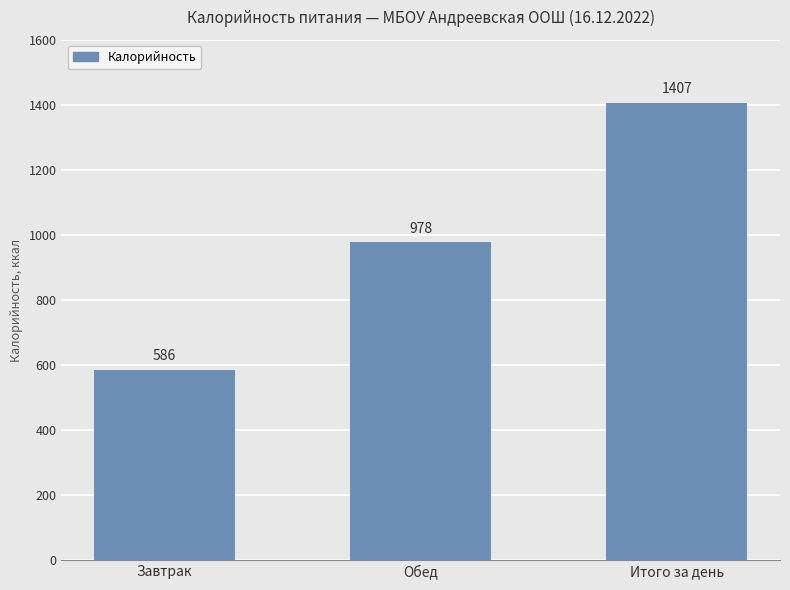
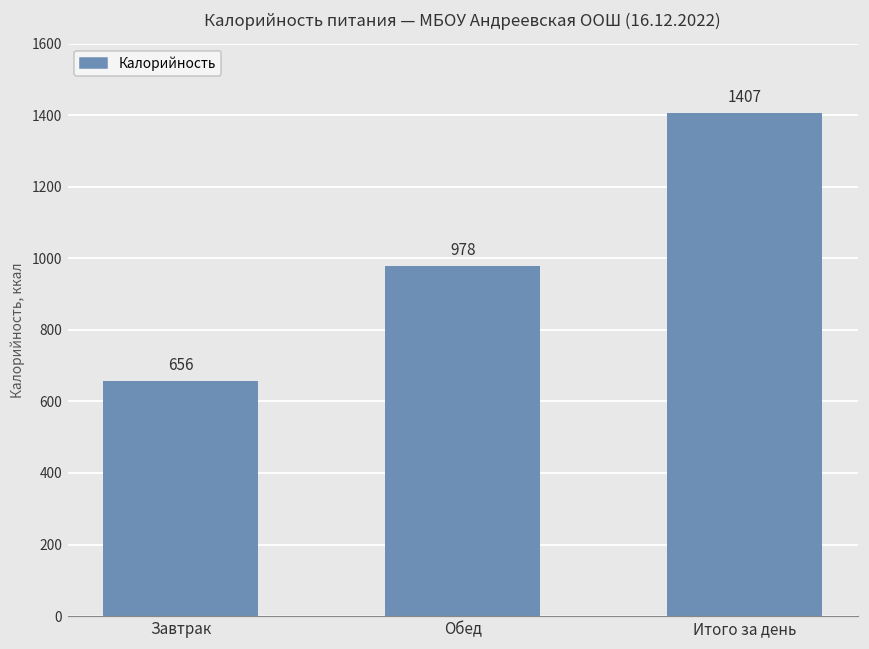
  {
-   "Завтрак": 586,
+   "Завтрак": 656,
    "Обед": 978,
    "Итого за день": 1407
  }
